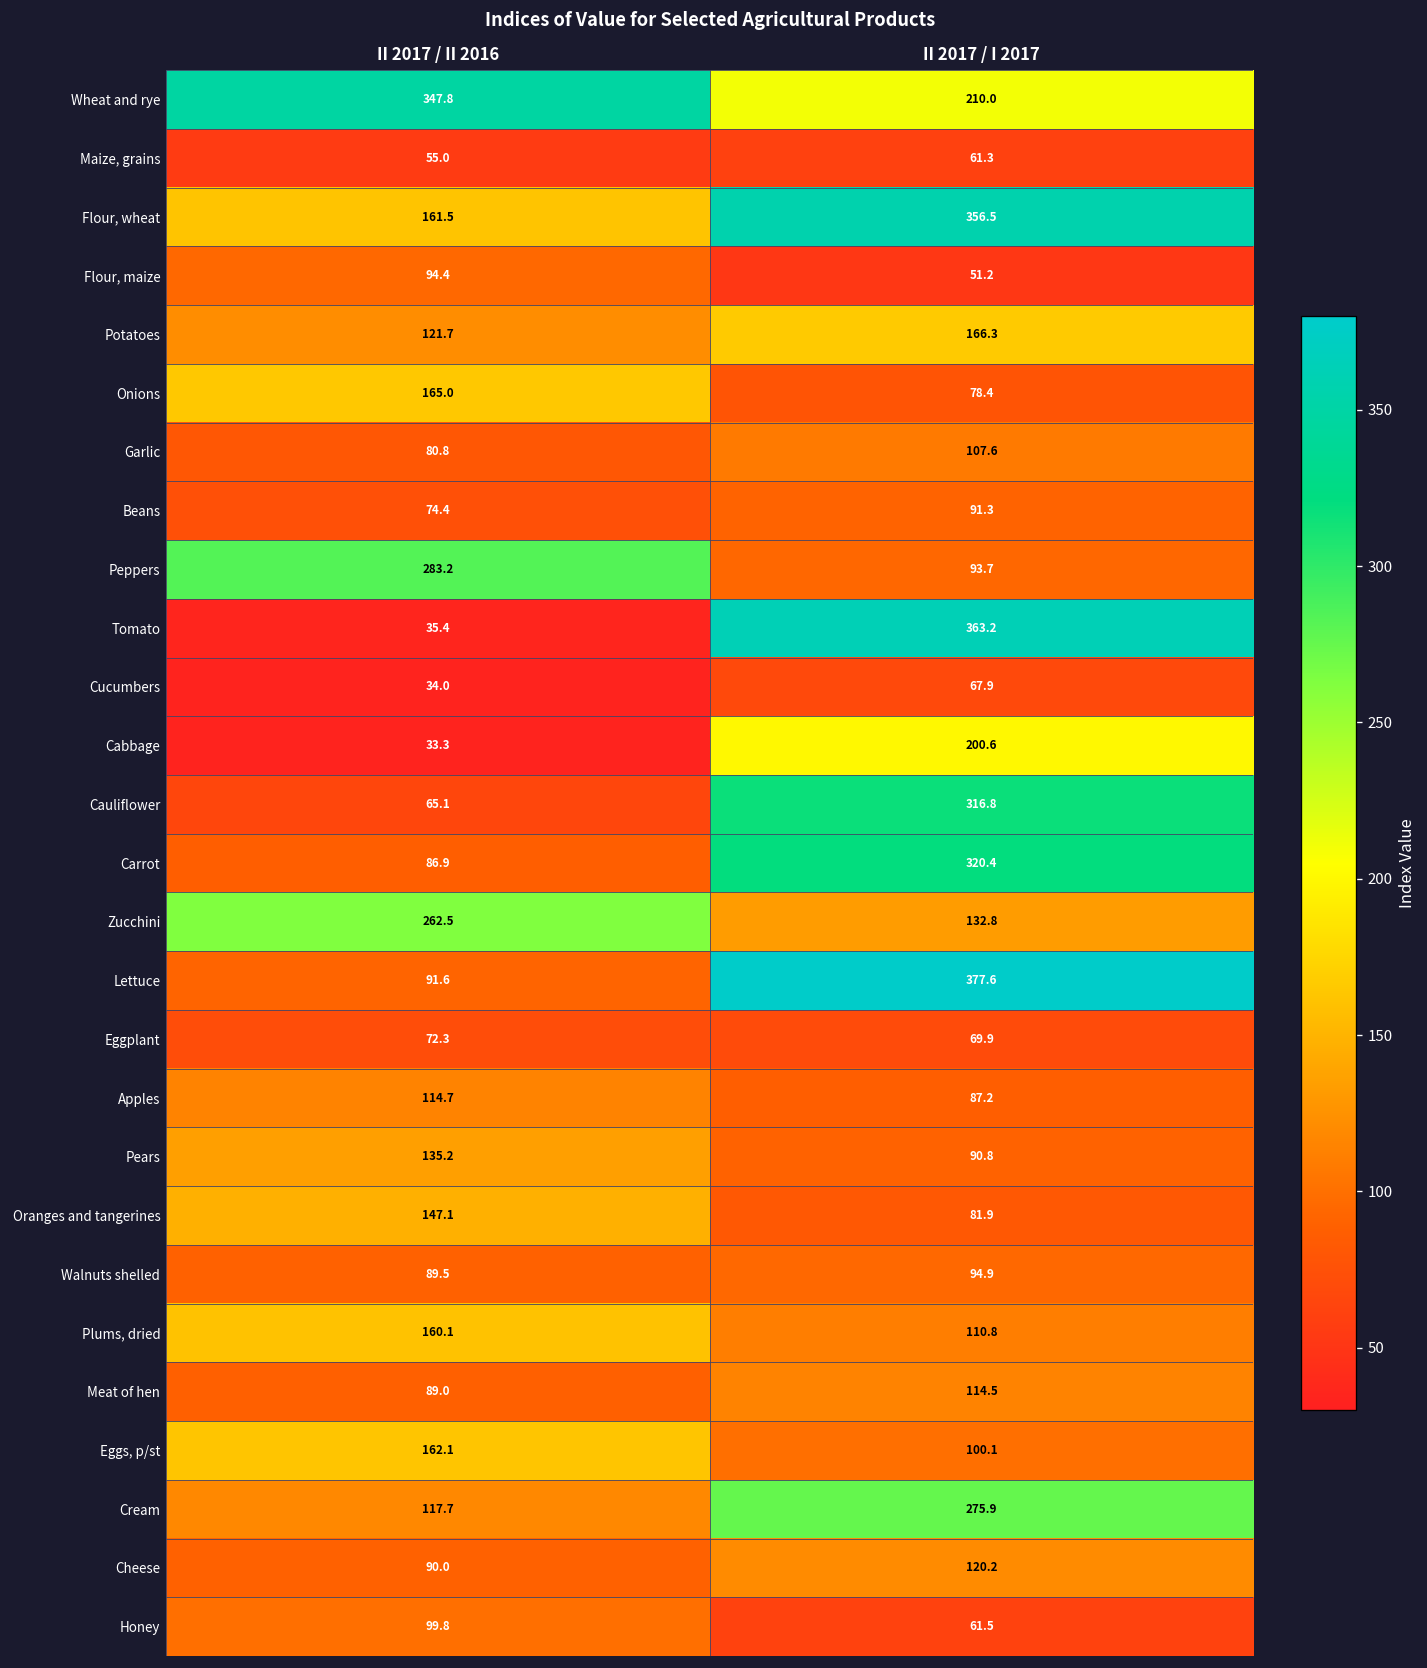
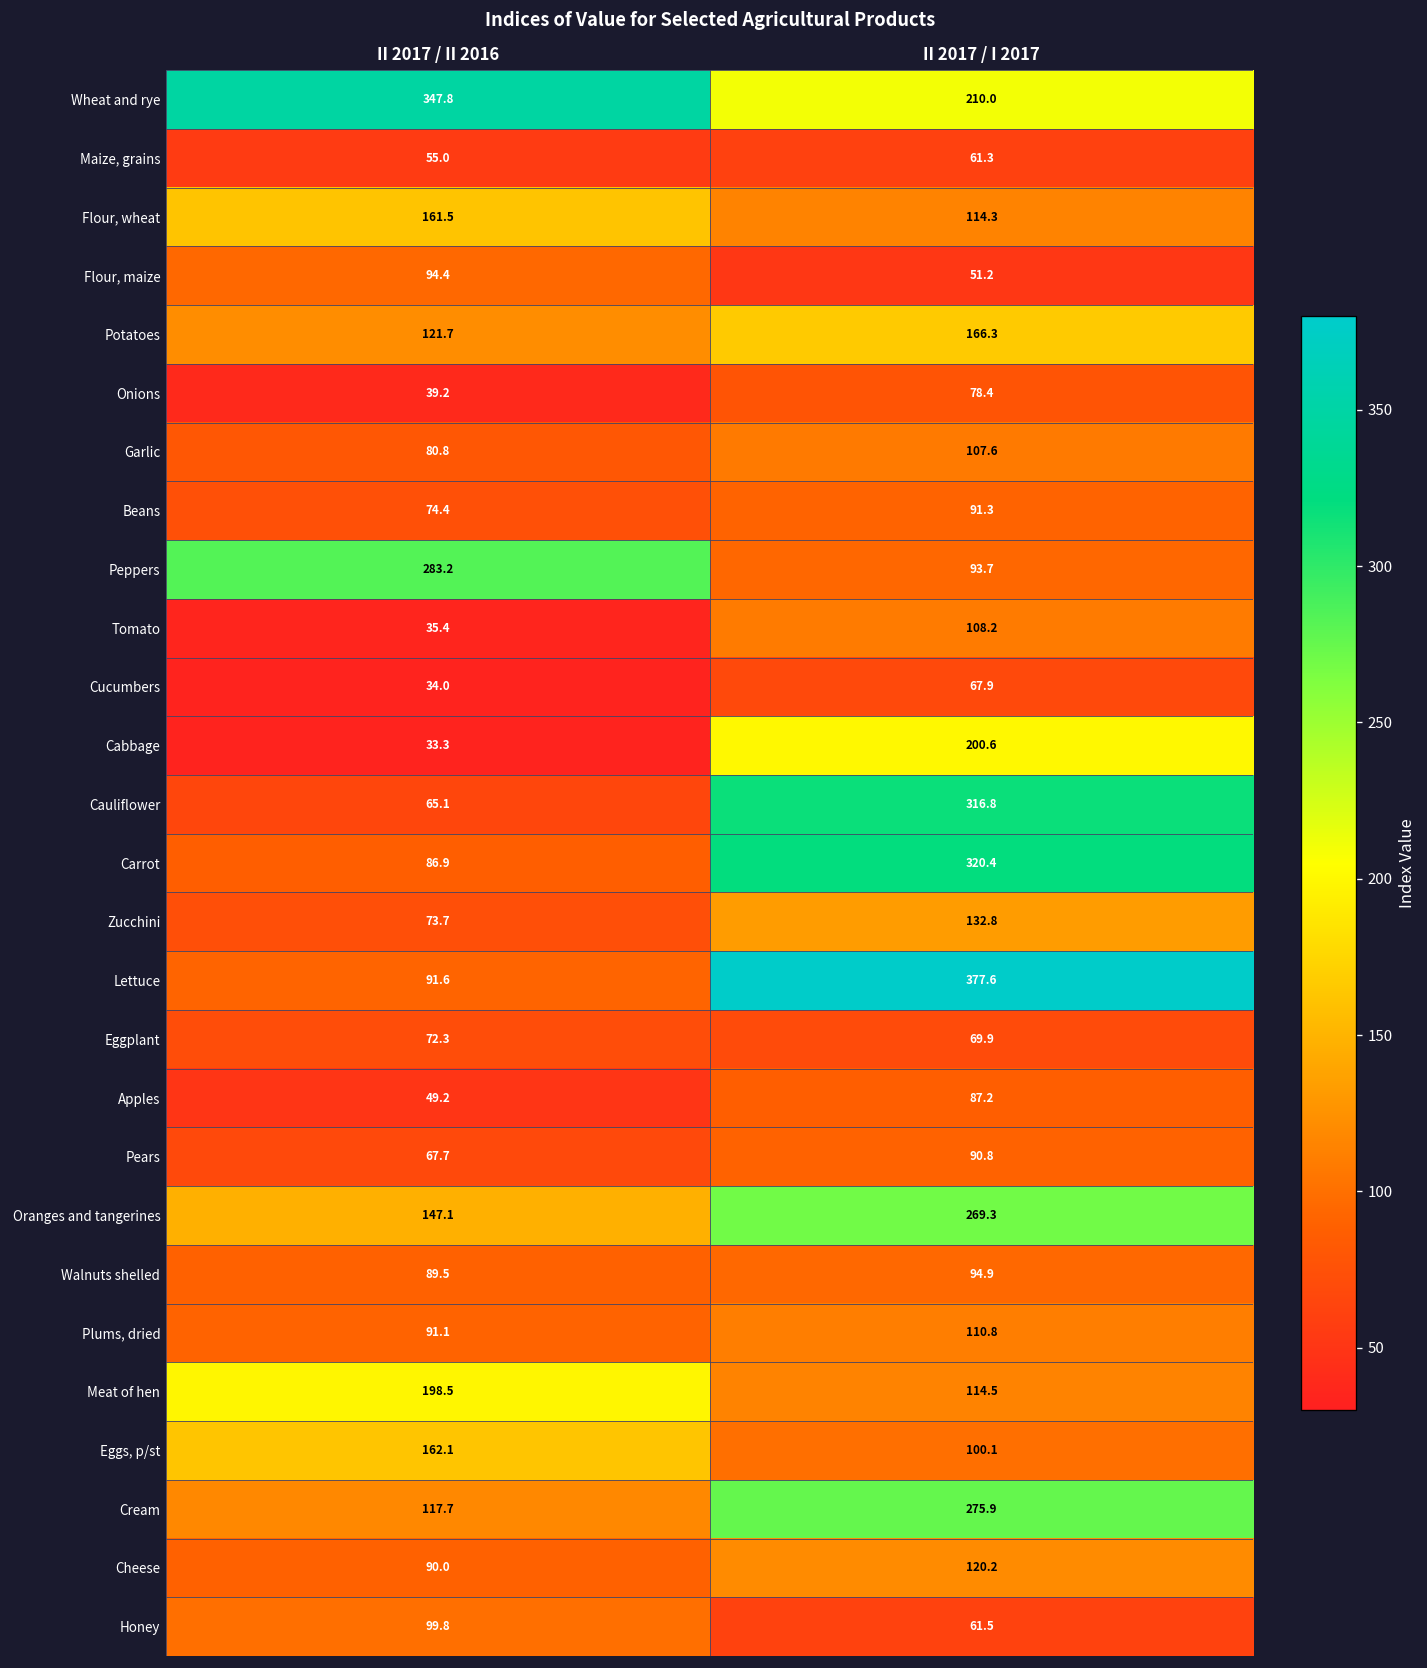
  {
    "Wheat and rye": {
      "II 2017 / II 2016": 347.8,
      "II 2017 / I 2017": 210.0
    },
    "Maize, grains": {
      "II 2017 / II 2016": 55.0,
      "II 2017 / I 2017": 61.3
    },
    "Flour, wheat": {
      "II 2017 / II 2016": 161.5,
-     "II 2017 / I 2017": 356.5
+     "II 2017 / I 2017": 114.3
    },
    "Flour, maize": {
      "II 2017 / II 2016": 94.4,
      "II 2017 / I 2017": 51.2
    },
    "Potatoes": {
      "II 2017 / II 2016": 121.7,
      "II 2017 / I 2017": 166.3
    },
    "Onions": {
-     "II 2017 / II 2016": 165.0,
+     "II 2017 / II 2016": 39.2,
      "II 2017 / I 2017": 78.4
    },
    "Garlic": {
      "II 2017 / II 2016": 80.8,
      "II 2017 / I 2017": 107.6
    },
    "Beans": {
      "II 2017 / II 2016": 74.4,
      "II 2017 / I 2017": 91.3
    },
    "Peppers": {
      "II 2017 / II 2016": 283.2,
      "II 2017 / I 2017": 93.7
    },
    "Tomato": {
      "II 2017 / II 2016": 35.4,
-     "II 2017 / I 2017": 363.2
+     "II 2017 / I 2017": 108.2
    },
    "Cucumbers": {
      "II 2017 / II 2016": 34.0,
      "II 2017 / I 2017": 67.9
    },
    "Cabbage": {
      "II 2017 / II 2016": 33.3,
      "II 2017 / I 2017": 200.6
    },
    "Cauliflower": {
      "II 2017 / II 2016": 65.1,
      "II 2017 / I 2017": 316.8
    },
    "Carrot": {
      "II 2017 / II 2016": 86.9,
      "II 2017 / I 2017": 320.4
    },
    "Zucchini": {
-     "II 2017 / II 2016": 262.5,
+     "II 2017 / II 2016": 73.7,
      "II 2017 / I 2017": 132.8
    },
    "Lettuce": {
      "II 2017 / II 2016": 91.6,
      "II 2017 / I 2017": 377.6
    },
    "Eggplant": {
      "II 2017 / II 2016": 72.3,
      "II 2017 / I 2017": 69.9
    },
    "Apples": {
-     "II 2017 / II 2016": 114.7,
+     "II 2017 / II 2016": 49.2,
      "II 2017 / I 2017": 87.2
    },
    "Pears": {
-     "II 2017 / II 2016": 135.2,
+     "II 2017 / II 2016": 67.7,
      "II 2017 / I 2017": 90.8
    },
    "Oranges and tangerines": {
      "II 2017 / II 2016": 147.1,
-     "II 2017 / I 2017": 81.9
+     "II 2017 / I 2017": 269.3
    },
    "Walnuts shelled": {
      "II 2017 / II 2016": 89.5,
      "II 2017 / I 2017": 94.9
    },
    "Plums, dried": {
-     "II 2017 / II 2016": 160.1,
+     "II 2017 / II 2016": 91.1,
      "II 2017 / I 2017": 110.8
    },
    "Meat of hen": {
-     "II 2017 / II 2016": 89.0,
+     "II 2017 / II 2016": 198.5,
      "II 2017 / I 2017": 114.5
    },
    "Eggs, p/st": {
      "II 2017 / II 2016": 162.1,
      "II 2017 / I 2017": 100.1
    },
    "Cream": {
      "II 2017 / II 2016": 117.7,
      "II 2017 / I 2017": 275.9
    },
    "Cheese": {
      "II 2017 / II 2016": 90.0,
      "II 2017 / I 2017": 120.2
    },
    "Honey": {
      "II 2017 / II 2016": 99.8,
      "II 2017 / I 2017": 61.5
    }
  }
